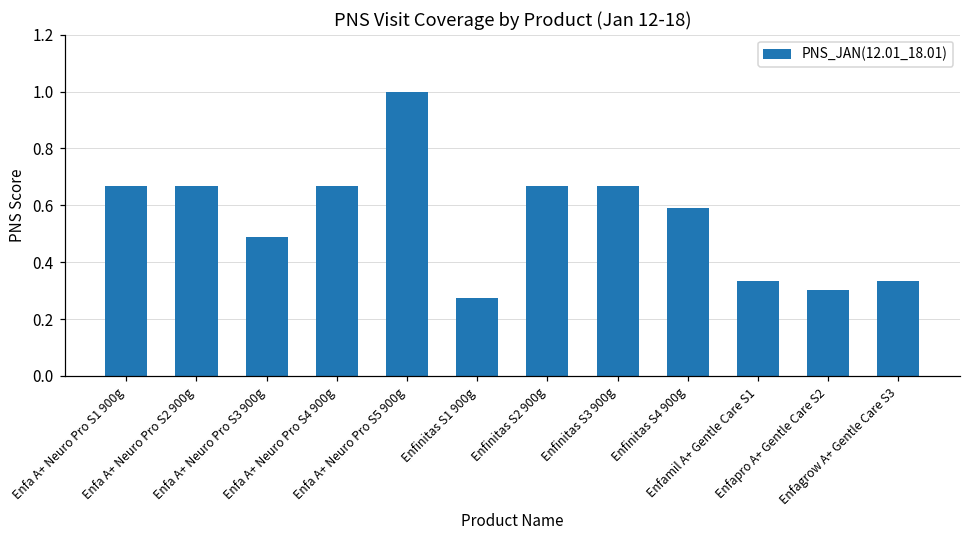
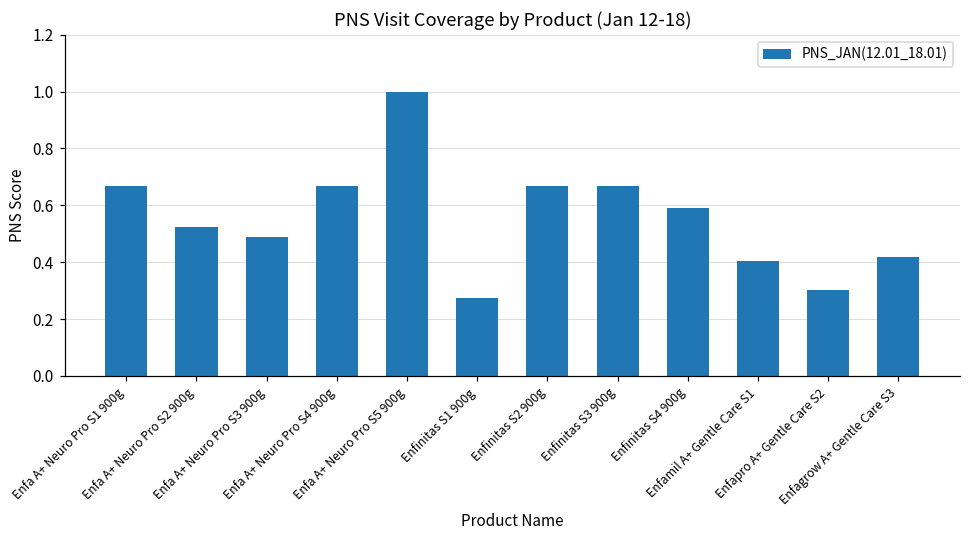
  {
    "Enfa A+ Neuro Pro S1 900g": 0.67,
-   "Enfa A+ Neuro Pro S2 900g": 0.67,
+   "Enfa A+ Neuro Pro S2 900g": 0.53,
    "Enfa A+ Neuro Pro S3 900g": 0.49,
    "Enfa A+ Neuro Pro S4 900g": 0.67,
    "Enfa A+ Neuro Pro S5 900g": 1.00,
    "Enfinitas S1 900g": 0.27,
    "Enfinitas S2 900g": 0.67,
    "Enfinitas S3 900g": 0.67,
    "Enfinitas S4 900g": 0.59,
-   "Enfamil A+ Gentle Care S1": 0.33,
+   "Enfamil A+ Gentle Care S1": 0.40,
    "Enfapro A+ Gentle Care S2": 0.30,
-   "Enfagrow A+ Gentle Care S3": 0.33
+   "Enfagrow A+ Gentle Care S3": 0.42
  }
